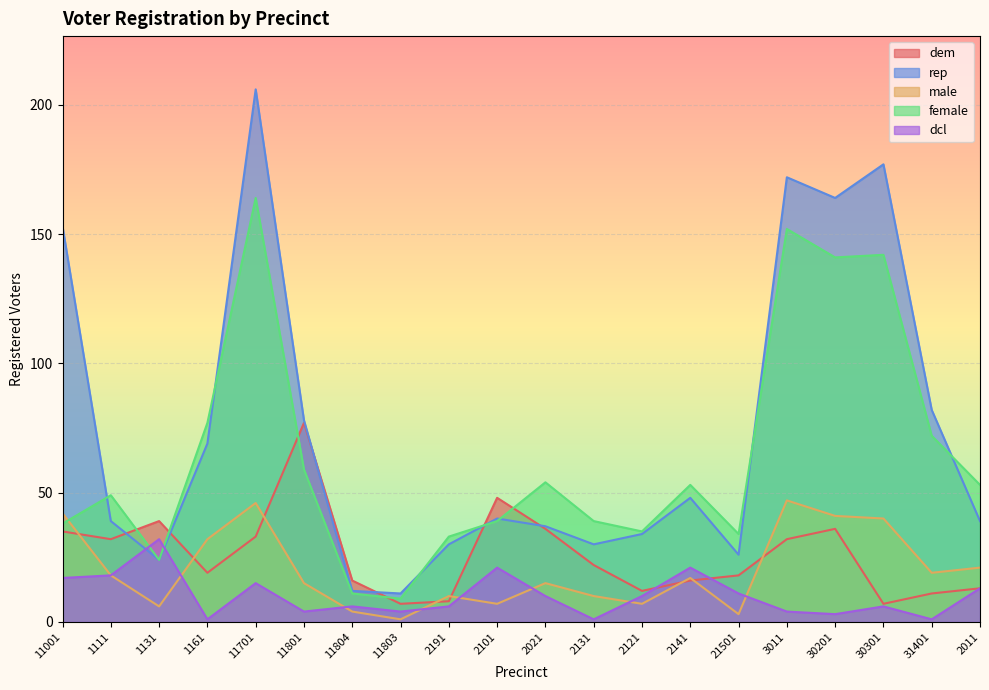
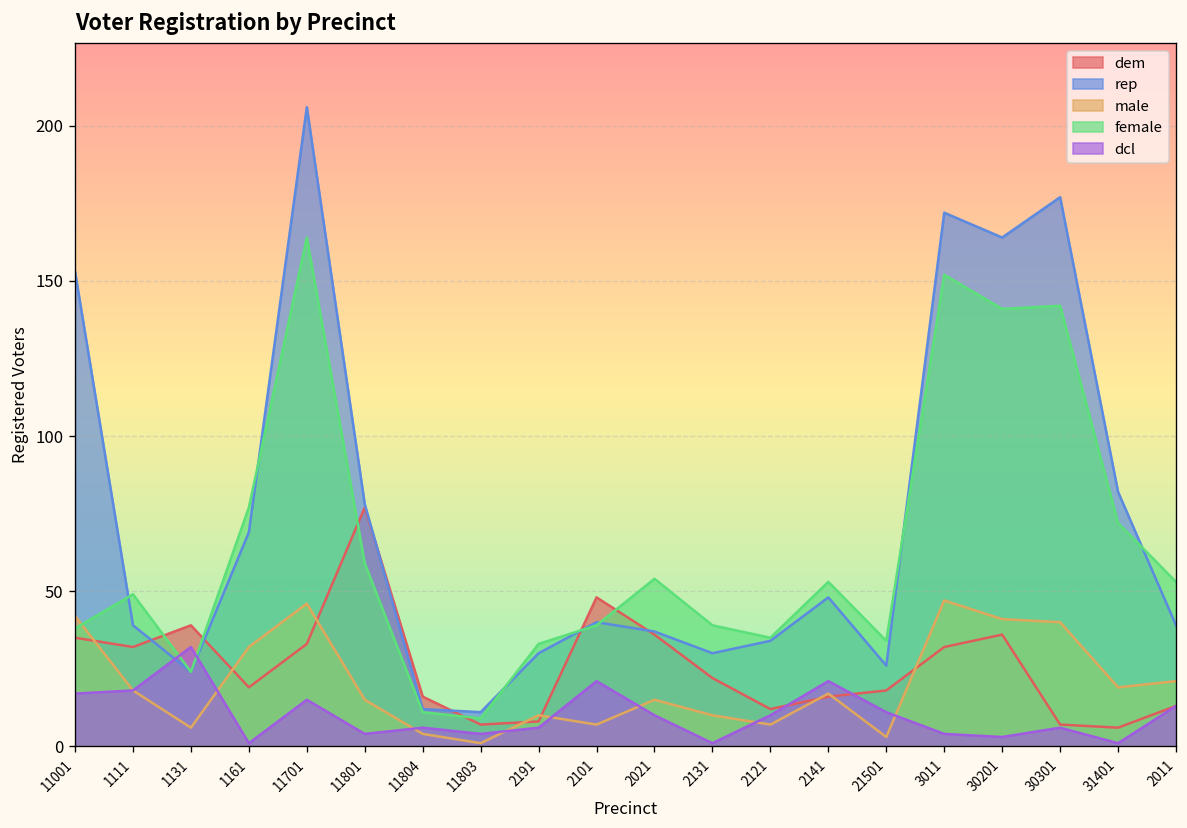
  {
    "dem": {
      "11001": 35,
      "1111": 32,
      "1131": 39,
      "1161": 19,
      "11701": 33,
      "11801": 77,
      "11804": 16,
      "11803": 7,
      "2191": 8,
      "2101": 48,
      "2131": 22,
      "2121": 12,
      "21501": 18,
      "3011": 32,
      "30201": 36,
      "30301": 7,
-     "31401": 11
+     "31401": 6
    },
    "rep": {
      "11001": 153,
      "1111": 39,
      "1161": 69,
      "11701": 206,
      "11801": 78,
      "11804": 12,
      "11803": 11,
      "2191": 30,
      "2101": 40,
      "2131": 30,
      "2121": 34,
      "2141": 48,
      "21501": 26,
      "3011": 172,
      "30201": 164,
      "30301": 177,
      "31401": 82,
      "2011": 39
    },
    "male": {
      "11001": 42,
      "1131": 6,
      "1161": 32,
      "11701": 46,
      "11801": 15,
      "11804": 4,
      "11803": 1,
      "2191": 10,
      "2101": 7,
      "2021": 15,
      "2131": 10,
      "2121": 7,
      "21501": 3,
      "3011": 47,
      "30201": 41,
      "30301": 40,
      "31401": 19,
      "2011": 21
    },
    "female": {
      "11001": 38,
      "1111": 49,
      "1161": 77,
      "11701": 164,
      "11801": 59,
      "11804": 11,
      "11803": 9,
      "2191": 33,
      "2101": 39,
      "2021": 54,
      "2131": 39,
      "2121": 35,
      "2141": 53,
      "21501": 34,
      "3011": 152,
      "30201": 141,
      "30301": 142,
      "31401": 72,
      "2011": 53
    },
    "dcl": {
      "11001": 17,
      "1131": 32,
      "1161": 1,
      "11701": 15,
      "11801": 4,
      "11804": 6,
      "11803": 4,
      "2191": 6,
      "2101": 21,
      "2021": 10,
      "2131": 1,
      "2121": 10,
      "2141": 21,
      "21501": 11,
      "3011": 4,
      "30201": 3,
      "30301": 6,
      "31401": 1
    }
  }
